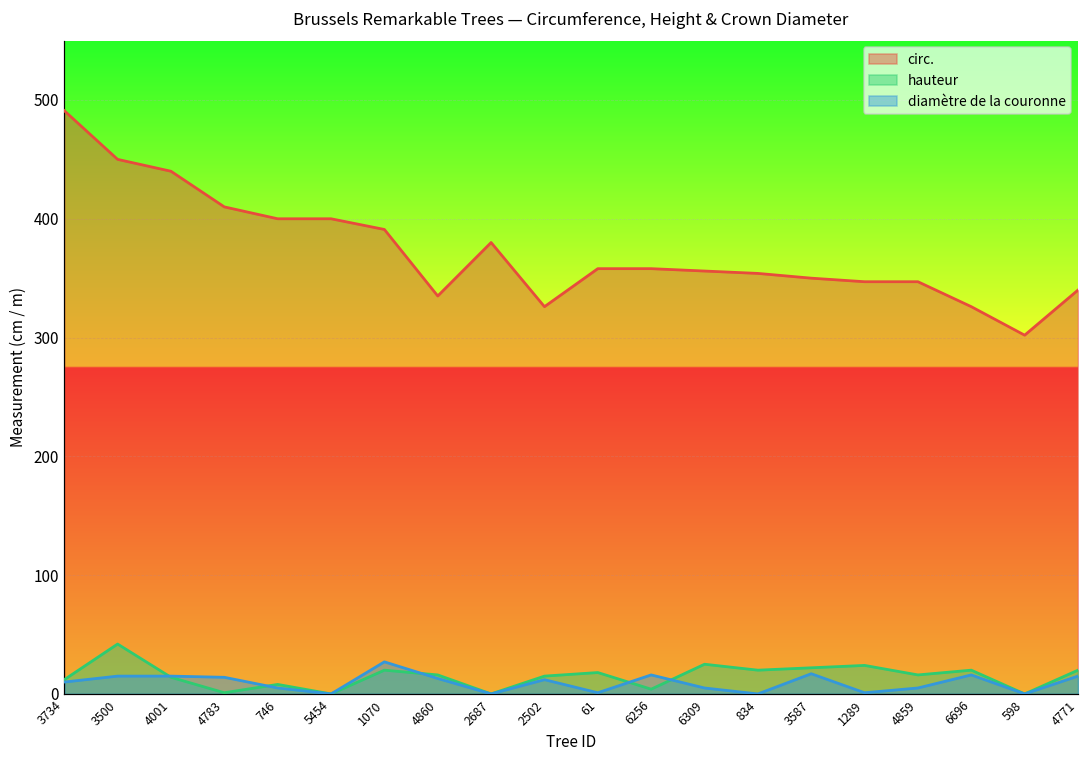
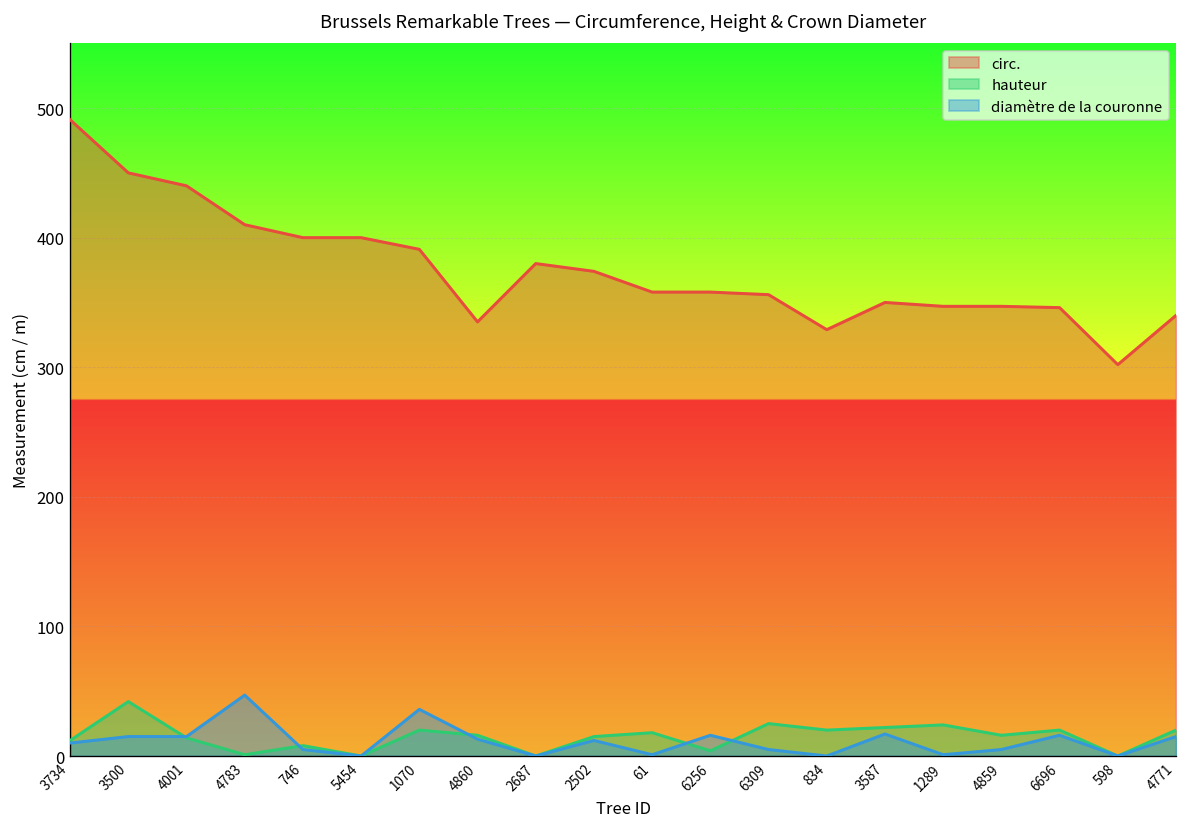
  {
    "circ.": {
      "3734": 491,
      "3500": 450,
      "4001": 440,
      "4783": 410,
      "746": 400,
      "5454": 400,
      "1070": 391,
      "4860": 335,
      "2687": 380,
-     "2502": 326,
+     "2502": 374,
      "61": 358,
      "6256": 358,
      "6309": 356,
-     "834": 354,
+     "834": 329,
      "3587": 350,
      "1289": 347,
      "4859": 347,
-     "6696": 326,
+     "6696": 346,
      "598": 302,
      "4771": 340
    },
    "hauteur": {
      "3500": 42,
      "4783": 1,
      "746": 8,
      "1070": 20,
      "4860": 16,
      "2502": 15,
      "61": 18,
      "6256": 4,
      "6309": 25,
      "834": 20,
      "3587": 22,
      "1289": 24,
      "4859": 16,
      "6696": 20,
      "4771": 20
    },
    "diamètre de la couronne": {
      "3500": 15,
-     "4783": 14,
+     "4783": 47,
      "746": 5,
-     "1070": 27,
+     "1070": 36,
      "4860": 13,
      "2502": 12,
      "61": 1,
      "6256": 16,
      "6309": 5,
      "834": 0,
      "3587": 17,
      "1289": 1,
      "4859": 5,
      "6696": 16,
      "4771": 15
    }
  }
